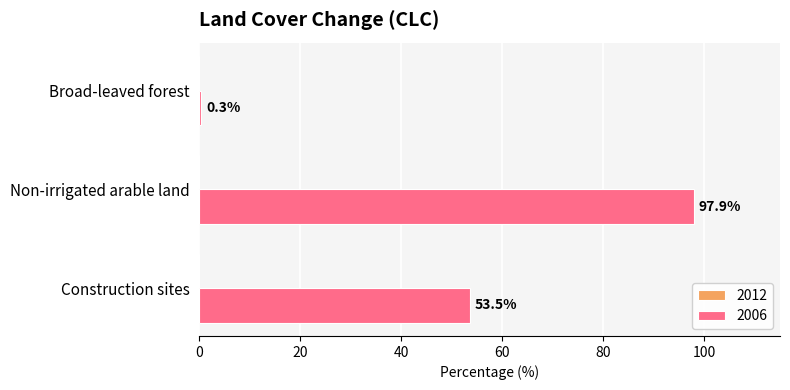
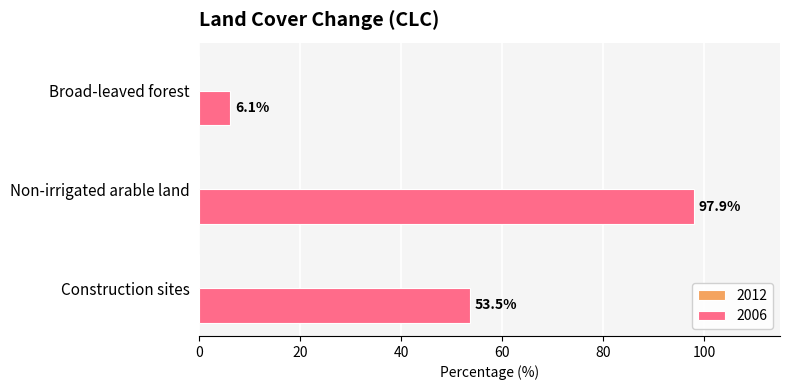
  {
    "2012": {
      "Broad-leaved forest": "0",
      "Non-irrigated arable land": "0",
      "Construction sites": "0"
    },
    "2006": {
-     "Broad-leaved forest": "0.3%",
+     "Broad-leaved forest": "6.1%",
      "Non-irrigated arable land": "97.9%",
      "Construction sites": "53.5%"
    }
  }
